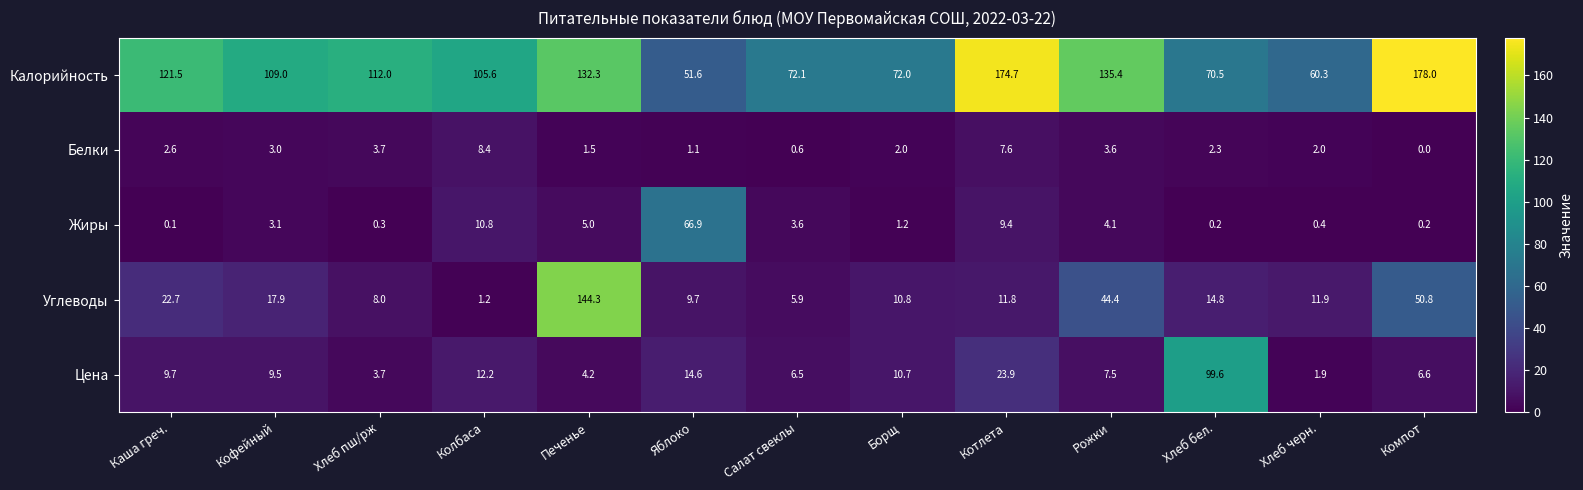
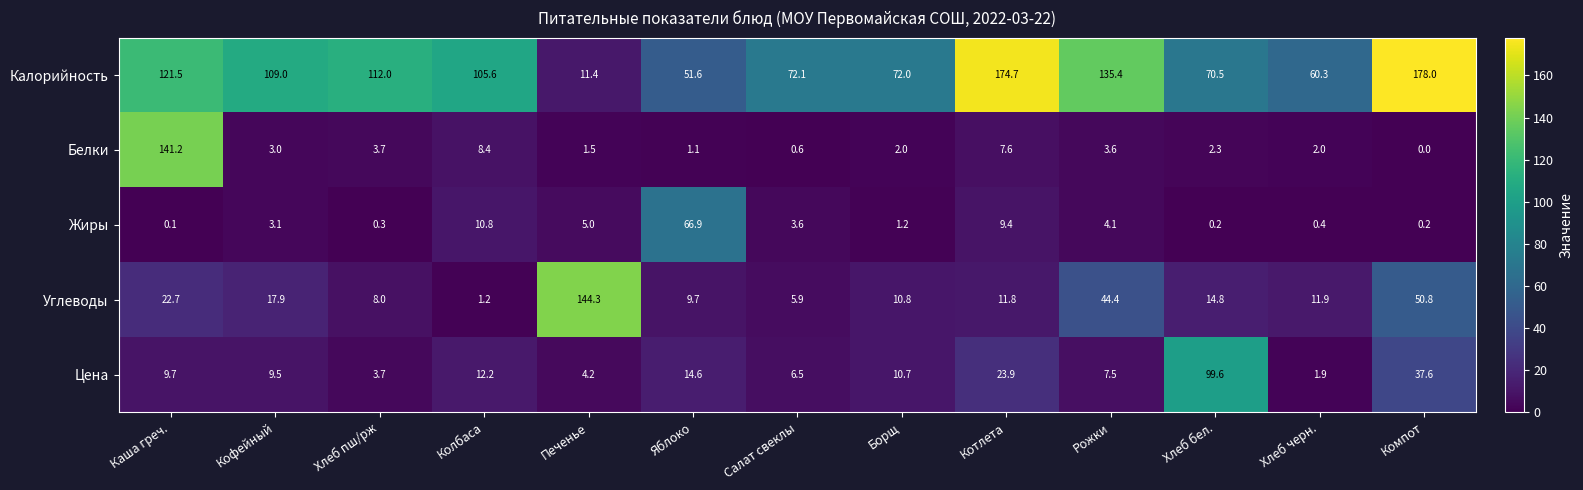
  {
    "Калорийность": {
      "Каша греч.": 121.5,
      "Кофейный": 109.0,
      "Хлеб пш/рж": 112.0,
      "Колбаса": 105.6,
-     "Печенье": 132.3,
+     "Печенье": 11.4,
      "Яблоко": 51.6,
      "Салат свеклы": 72.1,
      "Борщ": 72.0,
      "Котлета": 174.7,
      "Рожки": 135.4,
      "Хлеб бел.": 70.5,
      "Хлеб черн.": 60.3,
      "Компот": 178.0
    },
    "Белки": {
-     "Каша греч.": 2.6,
+     "Каша греч.": 141.2,
      "Кофейный": 3.0,
      "Хлеб пш/рж": 3.7,
      "Колбаса": 8.4,
      "Печенье": 1.5,
      "Яблоко": 1.1,
      "Салат свеклы": 0.6,
      "Борщ": 2.0,
      "Котлета": 7.6,
      "Рожки": 3.6,
      "Хлеб бел.": 2.3,
      "Хлеб черн.": 2.0,
      "Компот": 0.0
    },
    "Жиры": {
      "Каша греч.": 0.1,
      "Кофейный": 3.1,
      "Хлеб пш/рж": 0.3,
      "Колбаса": 10.8,
      "Печенье": 5.0,
      "Яблоко": 66.9,
      "Салат свеклы": 3.6,
      "Борщ": 1.2,
      "Котлета": 9.4,
      "Рожки": 4.1,
      "Хлеб бел.": 0.2,
      "Хлеб черн.": 0.4,
      "Компот": 0.2
    },
    "Углеводы": {
      "Каша греч.": 22.7,
      "Кофейный": 17.9,
      "Хлеб пш/рж": 8.0,
      "Колбаса": 1.2,
      "Печенье": 144.3,
      "Яблоко": 9.7,
      "Салат свеклы": 5.9,
      "Борщ": 10.8,
      "Котлета": 11.8,
      "Рожки": 44.4,
      "Хлеб бел.": 14.8,
      "Хлеб черн.": 11.9,
      "Компот": 50.8
    },
    "Цена": {
      "Каша греч.": 9.7,
      "Кофейный": 9.5,
      "Хлеб пш/рж": 3.7,
      "Колбаса": 12.2,
      "Печенье": 4.2,
      "Яблоко": 14.6,
      "Салат свеклы": 6.5,
      "Борщ": 10.7,
      "Котлета": 23.9,
      "Рожки": 7.5,
      "Хлеб бел.": 99.6,
      "Хлеб черн.": 1.9,
-     "Компот": 6.6
+     "Компот": 37.6
    }
  }
